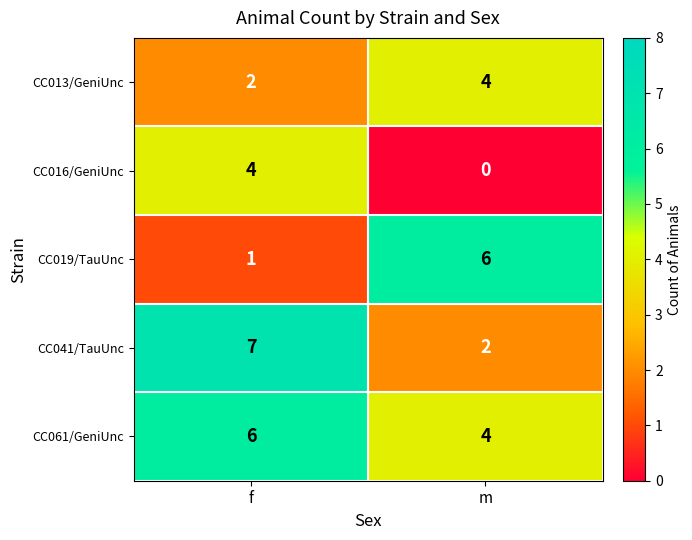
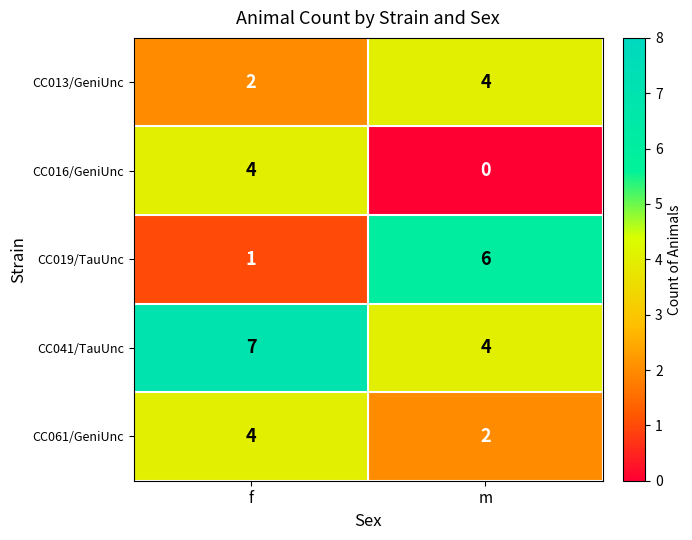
  {
    "CC013/GeniUnc": {
      "f": 2,
      "m": 4
    },
    "CC016/GeniUnc": {
      "f": 4,
      "m": 0
    },
    "CC019/TauUnc": {
      "f": 1,
      "m": 6
    },
    "CC041/TauUnc": {
      "f": 7,
-     "m": 2
+     "m": 4
    },
    "CC061/GeniUnc": {
-     "f": 6,
-     "m": 4
+     "f": 4,
+     "m": 2
    }
  }
